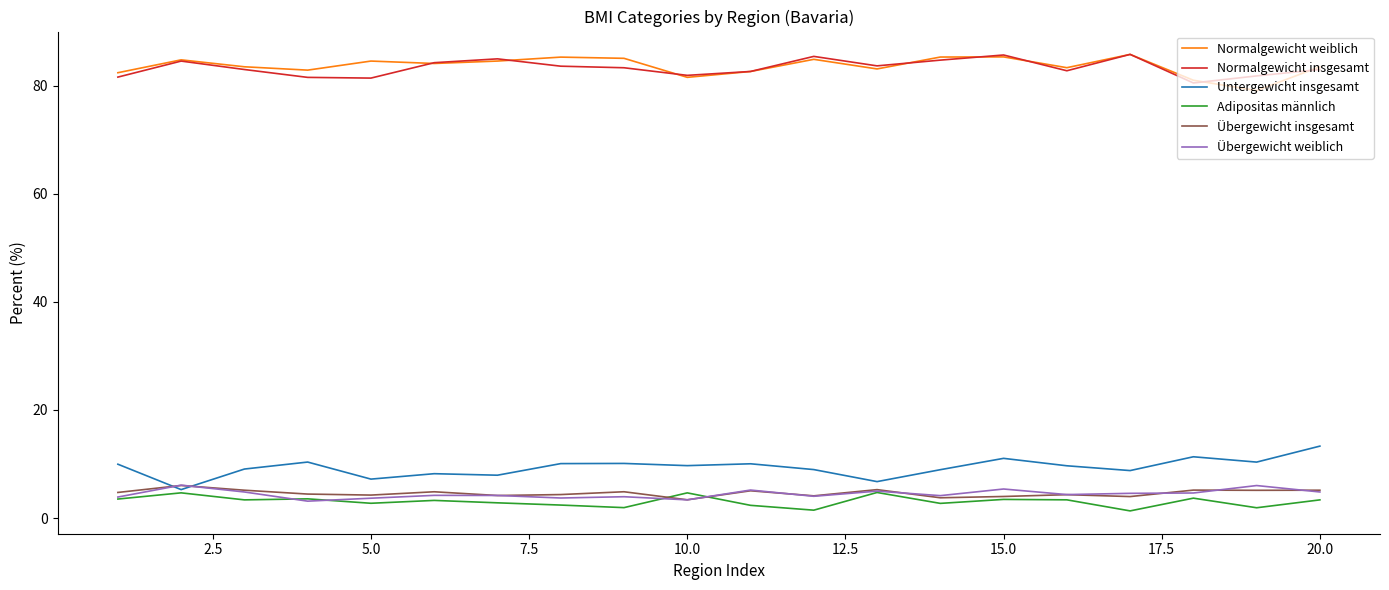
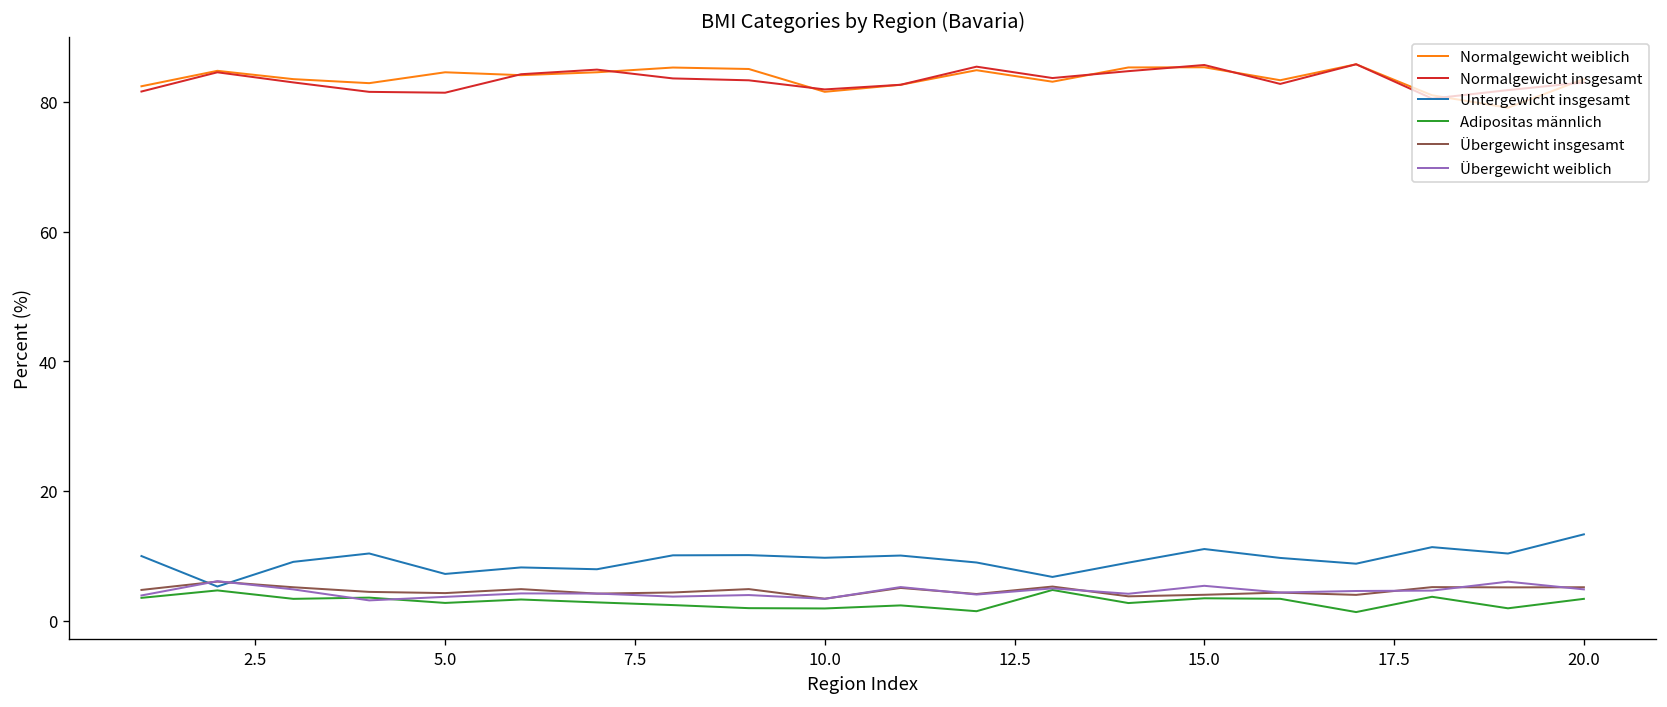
  {
    "Normalgewicht weiblich": {
      "5.0": 85
    },
    "Normalgewicht insgesamt": {
      "5.0": 81
    },
    "Untergewicht insgesamt": {
      "5.0": 7,
      "10.0": 10,
      "15.0": 11,
      "20.0": 13
    },
    "Adipositas männlich": {
      "5.0": 3,
-     "10.0": 5,
+     "10.0": 2,
      "15.0": 3,
      "20.0": 3
    },
    "Übergewicht insgesamt": {
      "5.0": 4,
      "15.0": 4
    },
    "Übergewicht weiblich": {
      "5.0": 4,
      "15.0": 5
    }
  }
